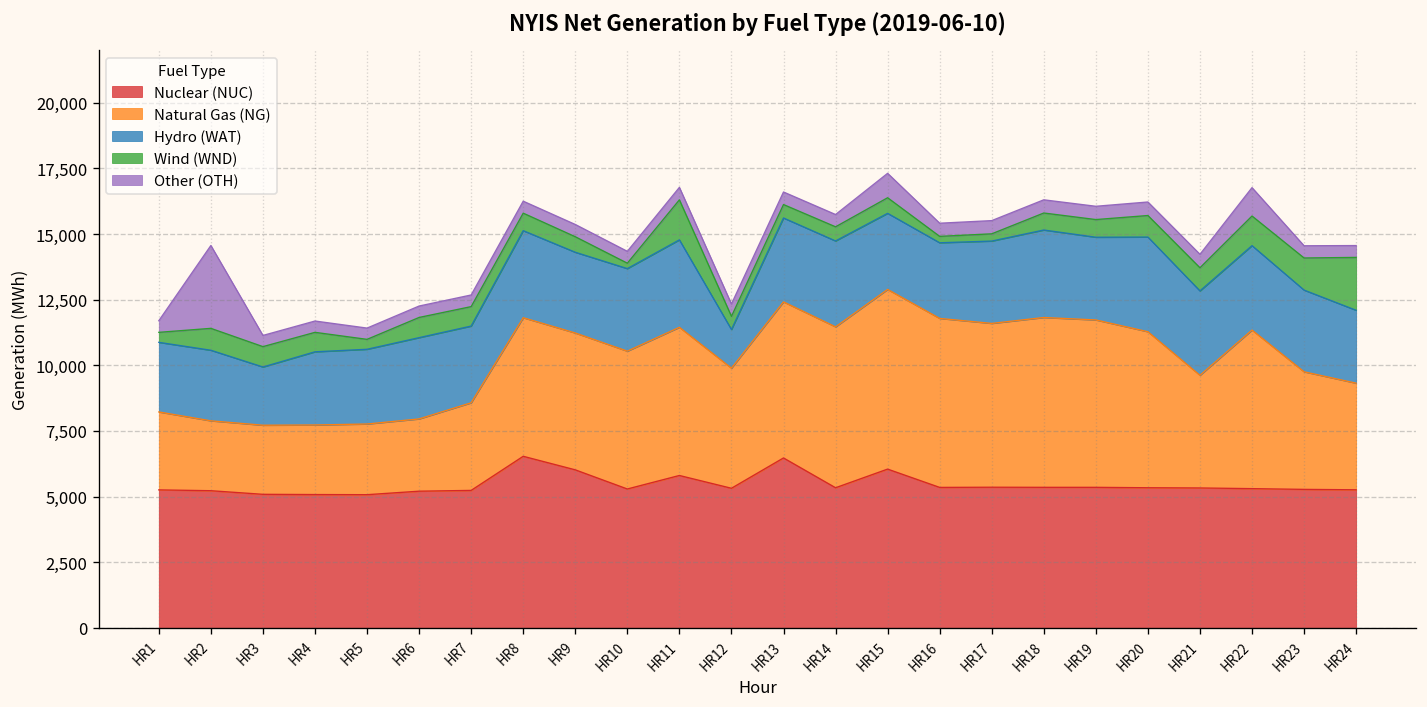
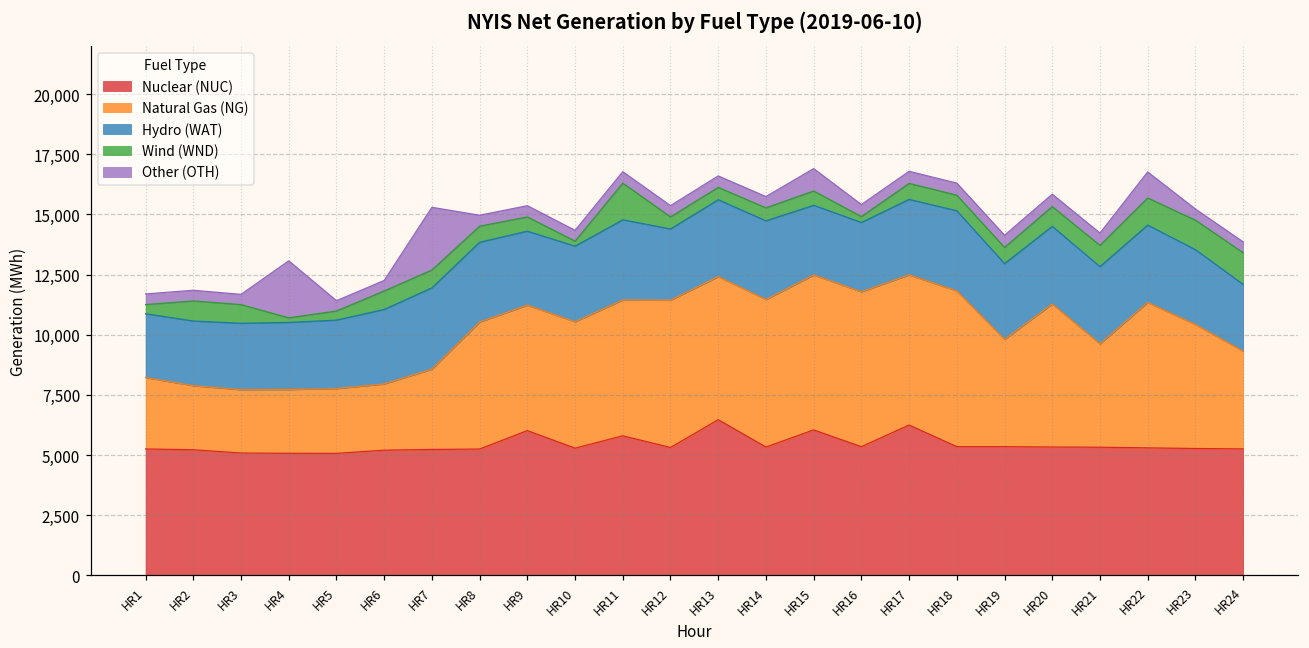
  {
    "Nuclear (NUC)": {
      "HR1": "5,300",
      "HR2": "5,200",
      "HR3": "5,100",
      "HR4": "5,100",
      "HR5": "5,100",
      "HR6": "5,200",
      "HR7": "5,200",
-     "HR8": "6,500",
+     "HR8": "5,300",
      "HR9": "6,000",
      "HR10": "5,300",
      "HR11": "5,800",
      "HR12": "5,300",
      "HR13": "6,500",
      "HR14": "5,300",
      "HR15": "6,000",
      "HR16": "5,300",
-     "HR17": "5,400",
+     "HR17": "6,200",
      "HR18": "5,400",
      "HR19": "5,400",
      "HR20": "5,300",
      "HR21": "5,300",
      "HR22": "5,300",
      "HR23": "5,300",
      "HR24": "5,300"
    },
    "Natural Gas (NG)": {
      "HR1": "3,000",
      "HR2": "2,700",
      "HR3": "2,600",
      "HR4": "2,600",
      "HR5": "2,700",
      "HR6": "2,800",
      "HR7": "3,300",
      "HR8": "5,300",
      "HR9": "5,200",
      "HR10": "5,200",
      "HR11": "5,600",
-     "HR12": "4,600",
+     "HR12": "6,100",
      "HR13": "5,900",
      "HR14": "6,100",
-     "HR15": "6,800",
+     "HR15": "6,400",
      "HR16": "6,400",
      "HR17": "6,200",
      "HR18": "6,500",
-     "HR19": "6,400",
+     "HR19": "4,500",
      "HR20": "5,900",
      "HR21": "4,300",
      "HR22": "6,000",
-     "HR23": "4,500",
+     "HR23": "5,200",
      "HR24": "4,100"
    },
    "Hydro (WAT)": {
      "HR1": "2,700",
      "HR2": "2,700",
-     "HR3": "2,200",
+     "HR3": "2,800",
      "HR4": "2,800",
      "HR5": "2,800",
      "HR6": "3,100",
-     "HR7": "2,900",
+     "HR7": "3,400",
      "HR8": "3,300",
      "HR9": "3,100",
      "HR10": "3,100",
      "HR11": "3,300",
-     "HR12": "1,500",
+     "HR12": "3,000",
      "HR13": "3,200",
      "HR14": "3,300",
      "HR15": "2,900",
      "HR16": "2,900",
      "HR17": "3,100",
      "HR18": "3,300",
      "HR19": "3,200",
-     "HR20": "3,600",
+     "HR20": "3,200",
      "HR21": "3,200",
      "HR22": "3,200",
      "HR23": "3,100",
      "HR24": "2,800"
    },
    "Wind (WND)": {
      "HR1": "400",
      "HR2": "800",
      "HR3": "800",
-     "HR4": "700",
+     "HR4": "200",
      "HR5": "400",
      "HR6": "800",
      "HR7": "700",
      "HR8": "700",
      "HR9": "600",
      "HR10": "200",
      "HR11": "1,500",
      "HR12": "500",
      "HR13": "500",
      "HR14": "500",
      "HR15": "600",
      "HR16": "200",
-     "HR17": "300",
+     "HR17": "700",
      "HR18": "600",
      "HR19": "700",
      "HR20": "800",
      "HR21": "900",
      "HR22": "1,100",
      "HR23": "1,200",
-     "HR24": "2,000"
+     "HR24": "1,300"
    },
    "Other (OTH)": {
      "HR1": "400",
-     "HR2": "3,200",
+     "HR2": "400",
      "HR3": "400",
-     "HR4": "400",
+     "HR4": "2,400",
      "HR5": "400",
      "HR6": "400",
-     "HR7": "400",
+     "HR7": "2,600",
      "HR8": "500",
      "HR9": "500",
      "HR10": "500",
      "HR11": "500",
      "HR12": "500",
      "HR13": "500",
      "HR14": "500",
      "HR15": "900",
      "HR16": "500",
      "HR17": "500",
      "HR18": "500",
      "HR19": "500",
      "HR20": "500",
      "HR21": "500",
      "HR22": "1,100",
      "HR23": "500",
      "HR24": "500"
    }
  }
